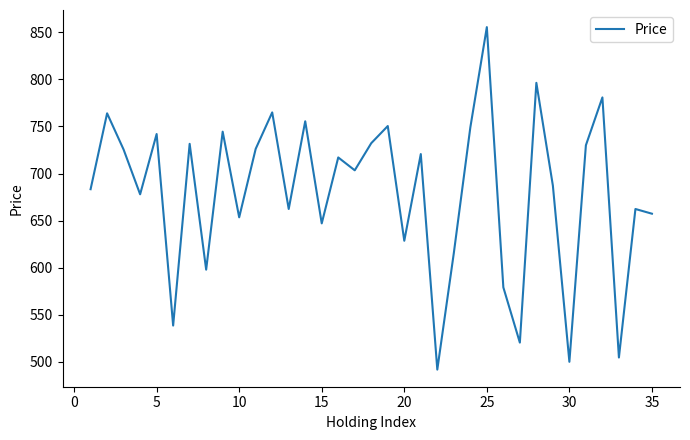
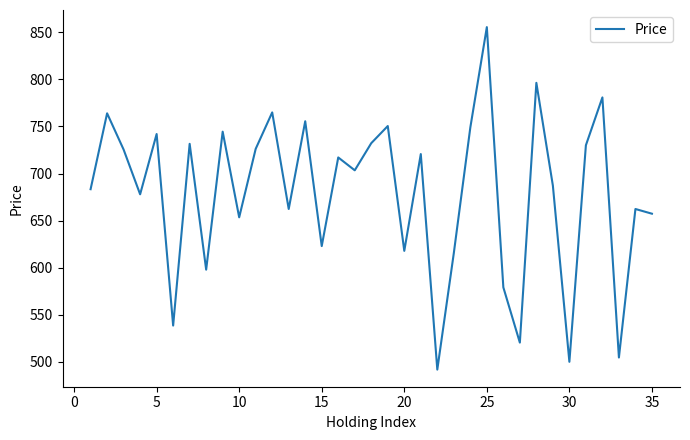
  {
    "5": 740,
    "10": 650,
-   "15": 650,
-   "20": 630,
+   "15": 620,
+   "20": 620,
    "25": 860,
    "30": 500,
    "35": 660
  }
